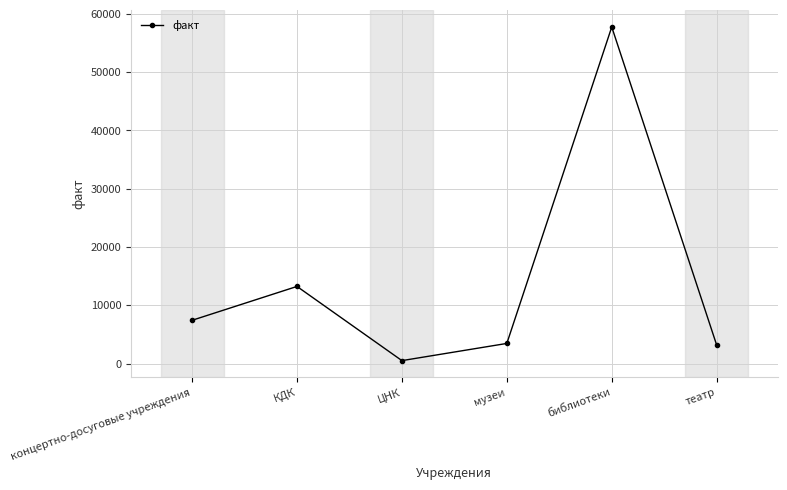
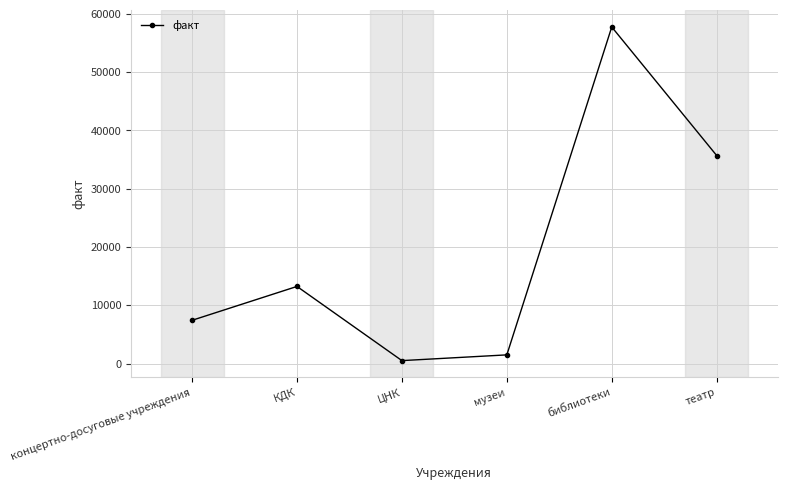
  {
    "концертно-досуговые учреждения": 7000,
    "КДК": 13000,
    "ЦНК": 1000,
-   "музеи": 3000,
+   "музеи": 1000,
    "библиотеки": 58000,
-   "театр": 3000
+   "театр": 36000
  }
